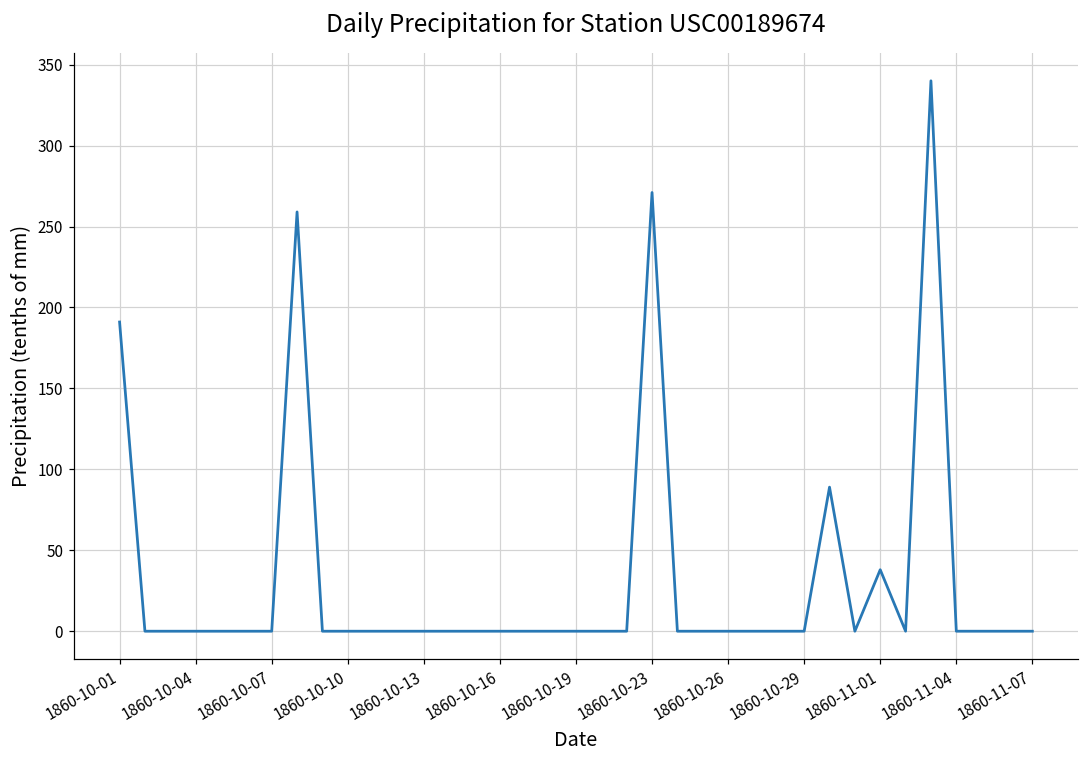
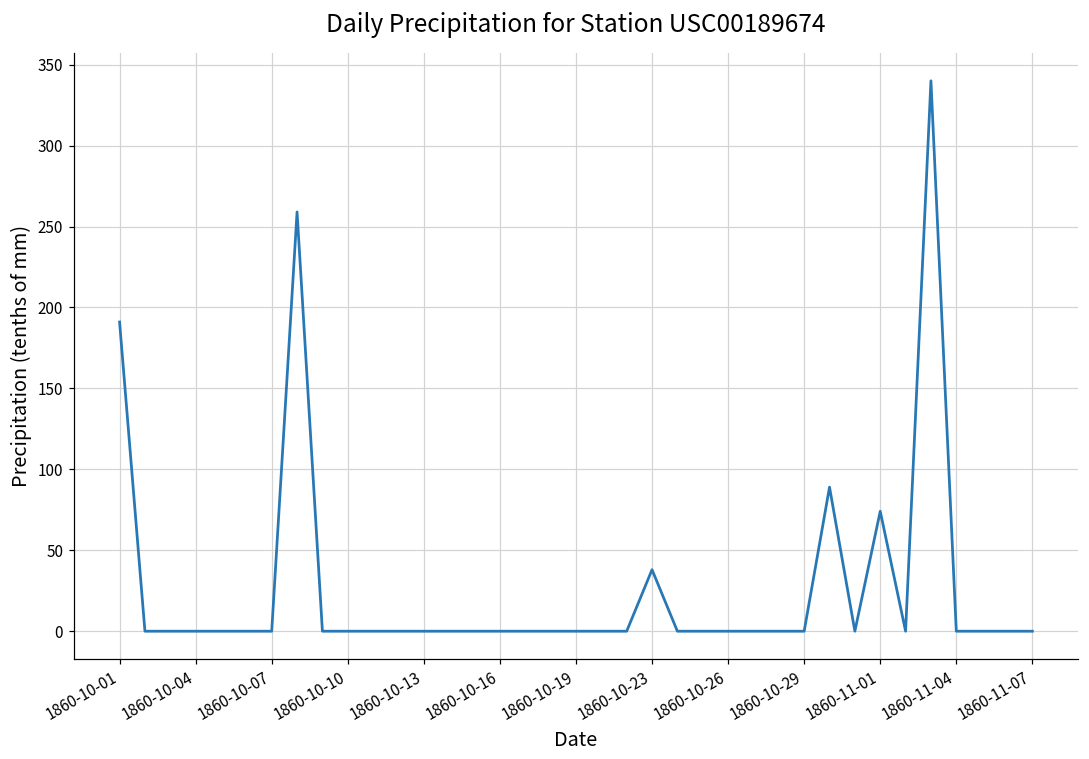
  {
    "1860-10-01": 191,
    "1860-10-04": 0,
    "1860-10-07": 0,
    "1860-10-10": 0,
    "1860-10-13": 0,
    "1860-10-16": 0,
    "1860-10-19": 0,
-   "1860-10-23": 271,
+   "1860-10-23": 38,
    "1860-10-26": 0,
    "1860-10-29": 0,
-   "1860-11-01": 38,
+   "1860-11-01": 74,
    "1860-11-04": 0,
    "1860-11-07": 0
  }
